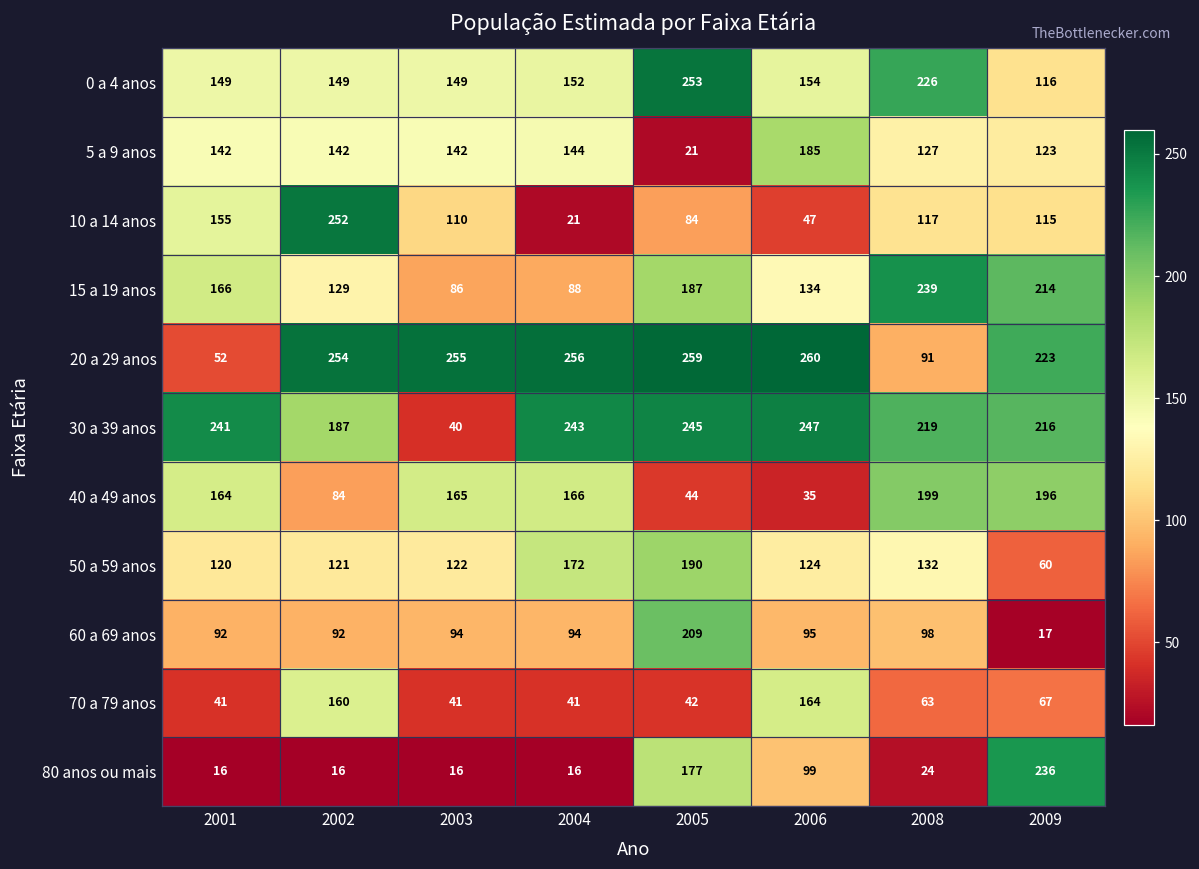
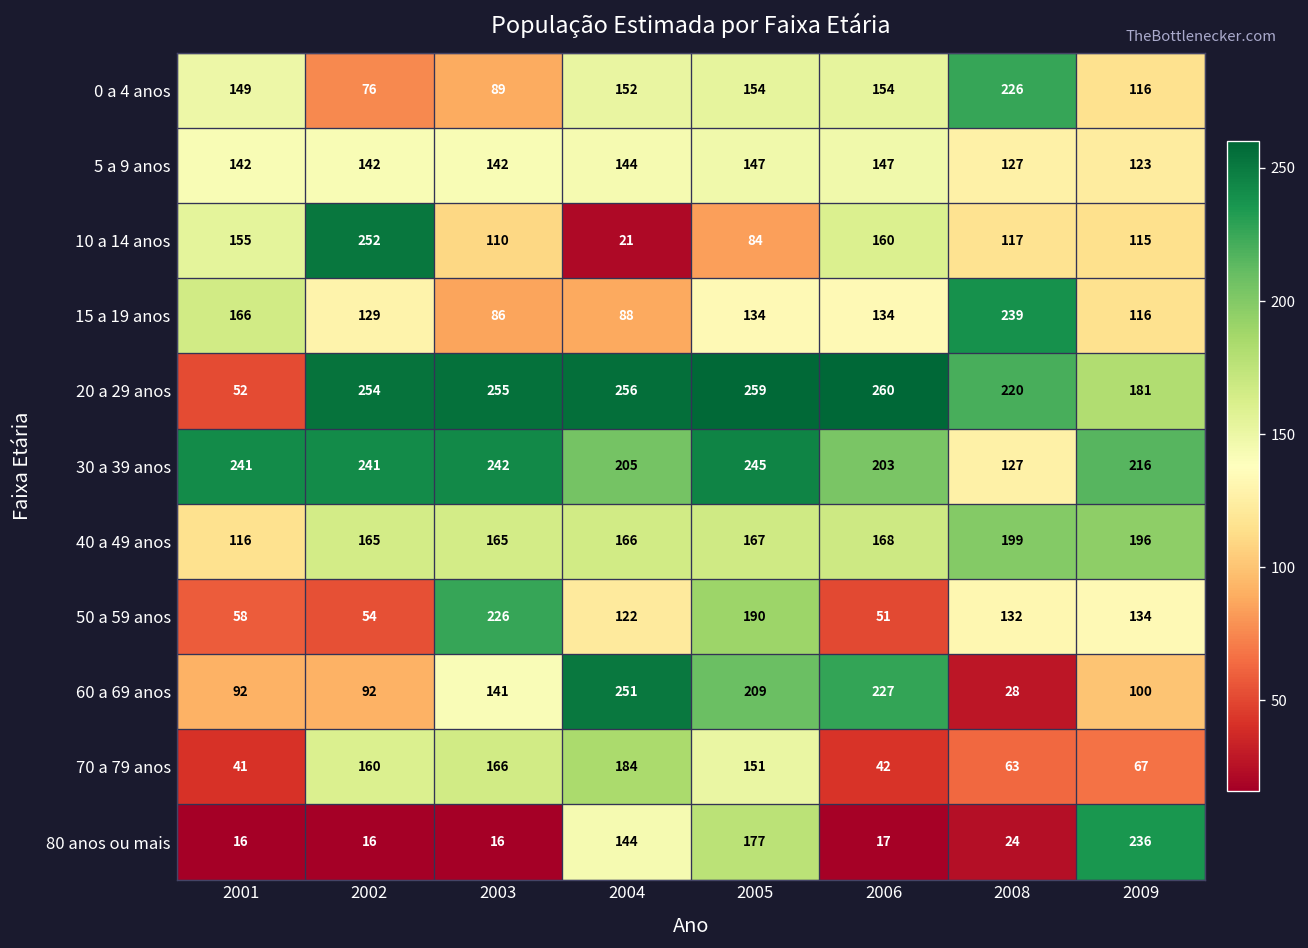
  {
    "0 a 4 anos": {
      "2001": 149,
-     "2002": 149,
-     "2003": 149,
+     "2002": 76,
+     "2003": 89,
      "2004": 152,
-     "2005": 253,
+     "2005": 154,
      "2006": 154,
      "2008": 226,
      "2009": 116
    },
    "5 a 9 anos": {
      "2001": 142,
      "2002": 142,
      "2003": 142,
      "2004": 144,
-     "2005": 21,
-     "2006": 185,
+     "2005": 147,
+     "2006": 147,
      "2008": 127,
      "2009": 123
    },
    "10 a 14 anos": {
      "2001": 155,
      "2002": 252,
      "2003": 110,
      "2004": 21,
      "2005": 84,
-     "2006": 47,
+     "2006": 160,
      "2008": 117,
      "2009": 115
    },
    "15 a 19 anos": {
      "2001": 166,
      "2002": 129,
      "2003": 86,
      "2004": 88,
-     "2005": 187,
+     "2005": 134,
      "2006": 134,
      "2008": 239,
-     "2009": 214
+     "2009": 116
    },
    "20 a 29 anos": {
      "2001": 52,
      "2002": 254,
      "2003": 255,
      "2004": 256,
      "2005": 259,
      "2006": 260,
-     "2008": 91,
-     "2009": 223
+     "2008": 220,
+     "2009": 181
    },
    "30 a 39 anos": {
      "2001": 241,
-     "2002": 187,
-     "2003": 40,
-     "2004": 243,
+     "2002": 241,
+     "2003": 242,
+     "2004": 205,
      "2005": 245,
-     "2006": 247,
-     "2008": 219,
+     "2006": 203,
+     "2008": 127,
      "2009": 216
    },
    "40 a 49 anos": {
-     "2001": 164,
-     "2002": 84,
+     "2001": 116,
+     "2002": 165,
      "2003": 165,
      "2004": 166,
-     "2005": 44,
-     "2006": 35,
+     "2005": 167,
+     "2006": 168,
      "2008": 199,
      "2009": 196
    },
    "50 a 59 anos": {
-     "2001": 120,
-     "2002": 121,
-     "2003": 122,
-     "2004": 172,
+     "2001": 58,
+     "2002": 54,
+     "2003": 226,
+     "2004": 122,
      "2005": 190,
-     "2006": 124,
+     "2006": 51,
      "2008": 132,
-     "2009": 60
+     "2009": 134
    },
    "60 a 69 anos": {
      "2001": 92,
      "2002": 92,
-     "2003": 94,
-     "2004": 94,
+     "2003": 141,
+     "2004": 251,
      "2005": 209,
-     "2006": 95,
-     "2008": 98,
-     "2009": 17
+     "2006": 227,
+     "2008": 28,
+     "2009": 100
    },
    "70 a 79 anos": {
      "2001": 41,
      "2002": 160,
-     "2003": 41,
-     "2004": 41,
-     "2005": 42,
-     "2006": 164,
+     "2003": 166,
+     "2004": 184,
+     "2005": 151,
+     "2006": 42,
      "2008": 63,
      "2009": 67
    },
    "80 anos ou mais": {
      "2001": 16,
      "2002": 16,
      "2003": 16,
-     "2004": 16,
+     "2004": 144,
      "2005": 177,
-     "2006": 99,
+     "2006": 17,
      "2008": 24,
      "2009": 236
    }
  }
